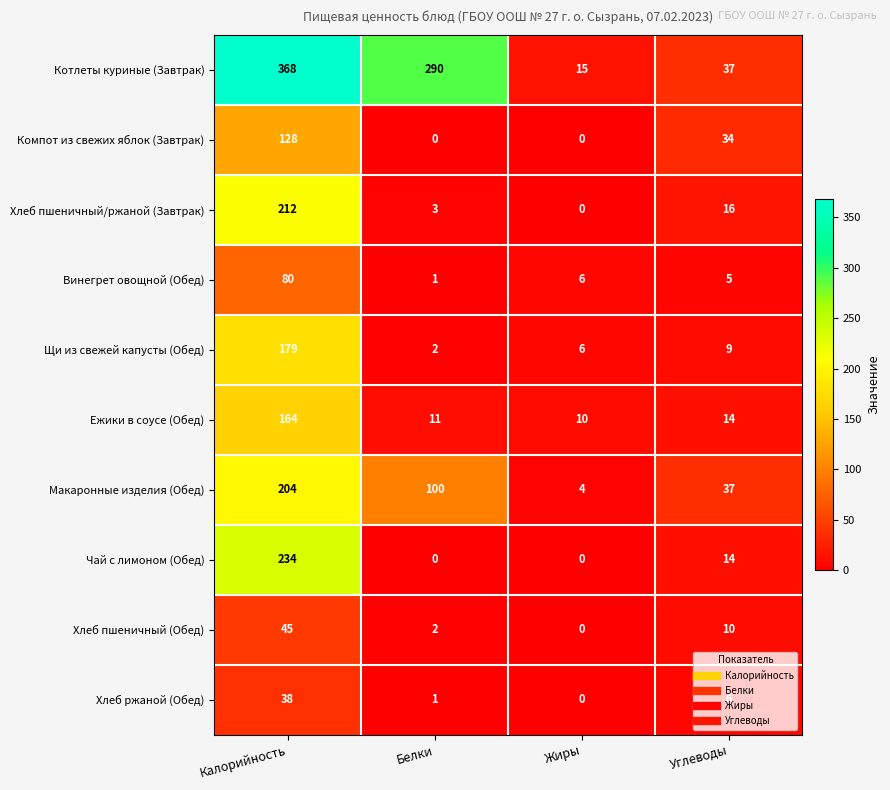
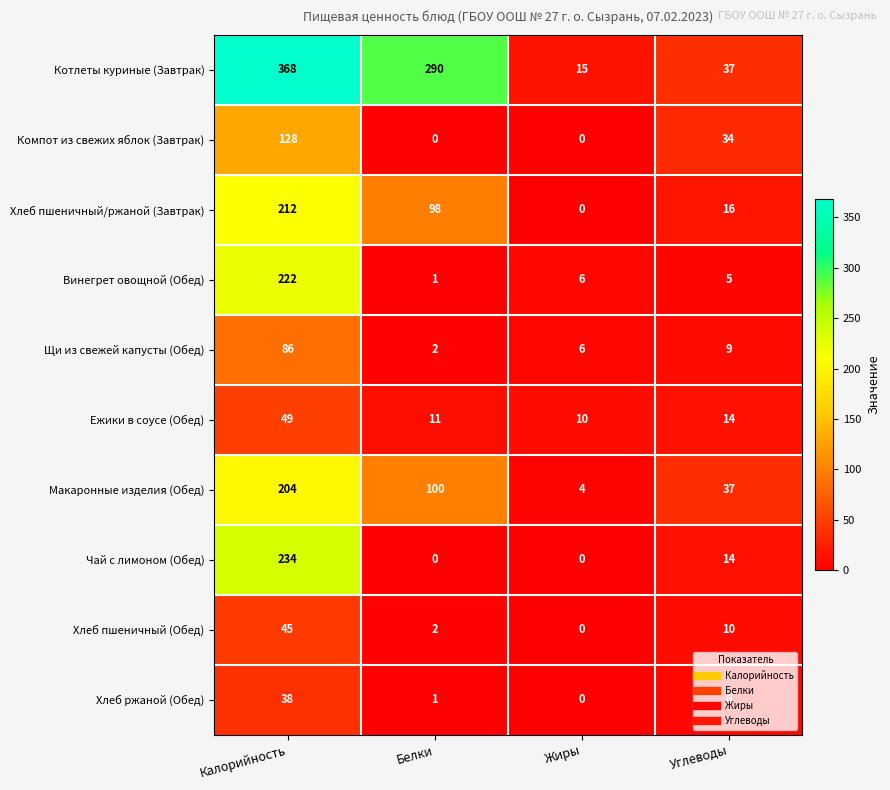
  {
    "Котлеты куриные (Завтрак)": {
      "Калорийность": 368,
      "Белки": 290,
      "Жиры": 15,
      "Углеводы": 37
    },
    "Компот из свежих яблок (Завтрак)": {
      "Калорийность": 128,
      "Белки": 0,
      "Жиры": 0,
      "Углеводы": 34
    },
    "Хлеб пшеничный/ржаной (Завтрак)": {
      "Калорийность": 212,
-     "Белки": 3,
+     "Белки": 98,
      "Жиры": 0,
      "Углеводы": 16
    },
    "Винегрет овощной (Обед)": {
-     "Калорийность": 80,
+     "Калорийность": 222,
      "Белки": 1,
      "Жиры": 6,
      "Углеводы": 5
    },
    "Щи из свежей капусты (Обед)": {
-     "Калорийность": 179,
+     "Калорийность": 86,
      "Белки": 2,
      "Жиры": 6,
      "Углеводы": 9
    },
    "Ежики в соусе (Обед)": {
-     "Калорийность": 164,
+     "Калорийность": 49,
      "Белки": 11,
      "Жиры": 10,
      "Углеводы": 14
    },
    "Макаронные изделия (Обед)": {
      "Калорийность": 204,
      "Белки": 100,
      "Жиры": 4,
      "Углеводы": 37
    },
    "Чай с лимоном (Обед)": {
      "Калорийность": 234,
      "Белки": 0,
      "Жиры": 0,
      "Углеводы": 14
    },
    "Хлеб пшеничный (Обед)": {
      "Калорийность": 45,
      "Белки": 2,
      "Жиры": 0,
      "Углеводы": 10
    },
    "Хлеб ржаной (Обед)": {
      "Калорийность": 38,
      "Белки": 1,
      "Жиры": 0
    }
  }
